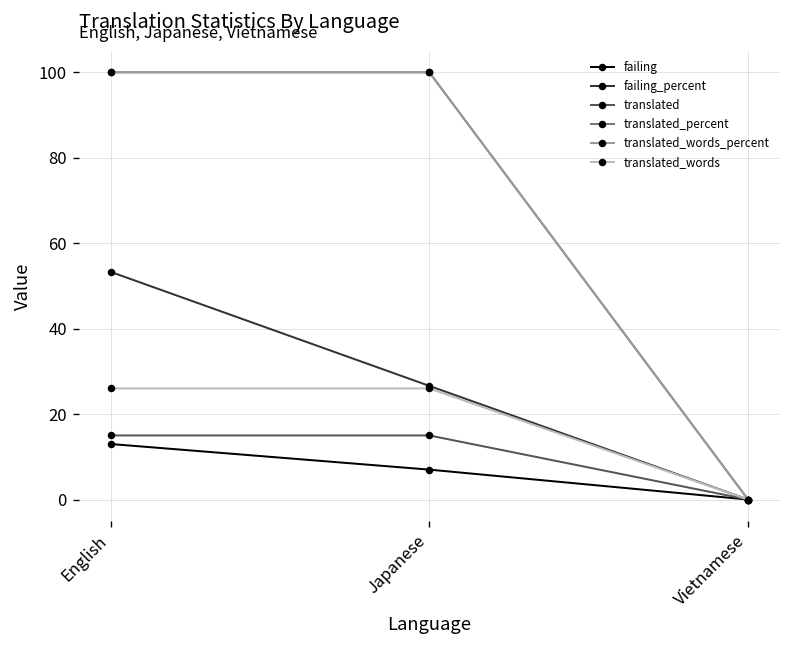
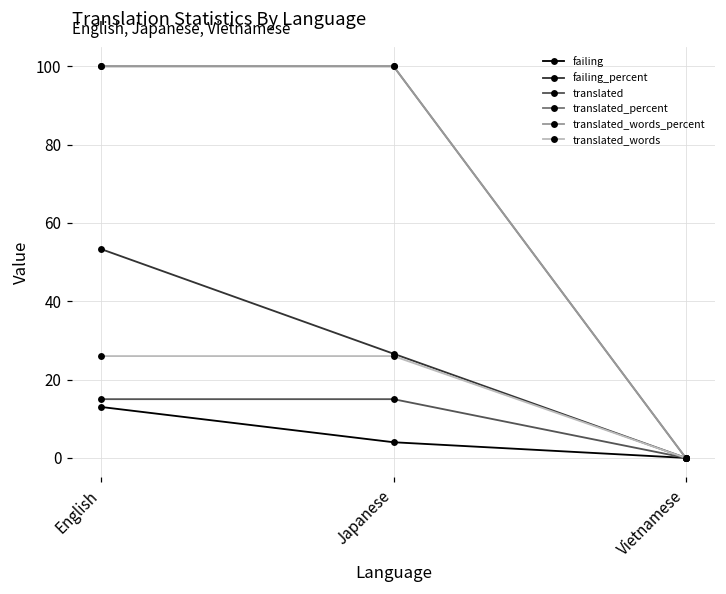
  {
    "failing": {
      "English": 13,
-     "Japanese": 7
+     "Japanese": 4
    }
  }
